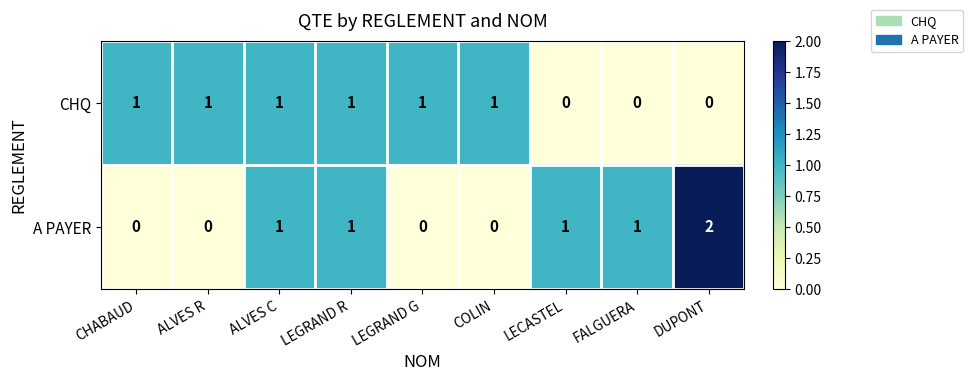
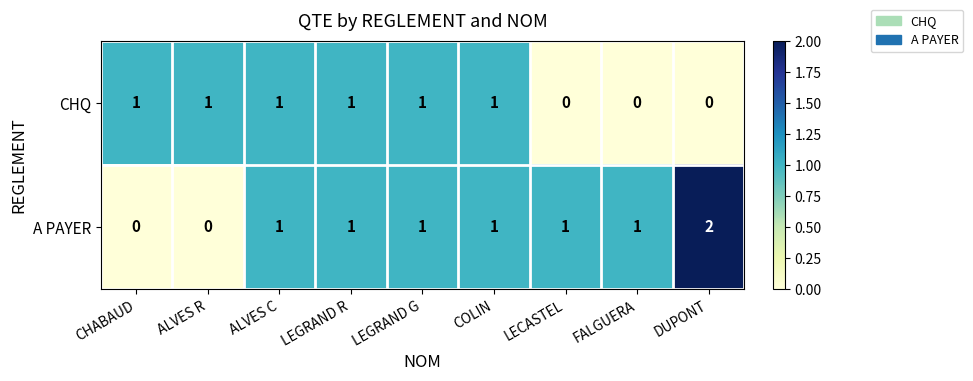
  {
    "CHQ": {
      "CHABAUD": 1,
      "ALVES R": 1,
      "ALVES C": 1,
      "LEGRAND R": 1,
      "LEGRAND G": 1,
      "COLIN": 1,
      "LECASTEL": 0,
      "FALGUERA": 0,
      "DUPONT": 0
    },
    "A PAYER": {
      "CHABAUD": 0,
      "ALVES R": 0,
      "ALVES C": 1,
      "LEGRAND R": 1,
-     "LEGRAND G": 0,
-     "COLIN": 0,
+     "LEGRAND G": 1,
+     "COLIN": 1,
      "LECASTEL": 1,
      "FALGUERA": 1,
      "DUPONT": 2
    }
  }
